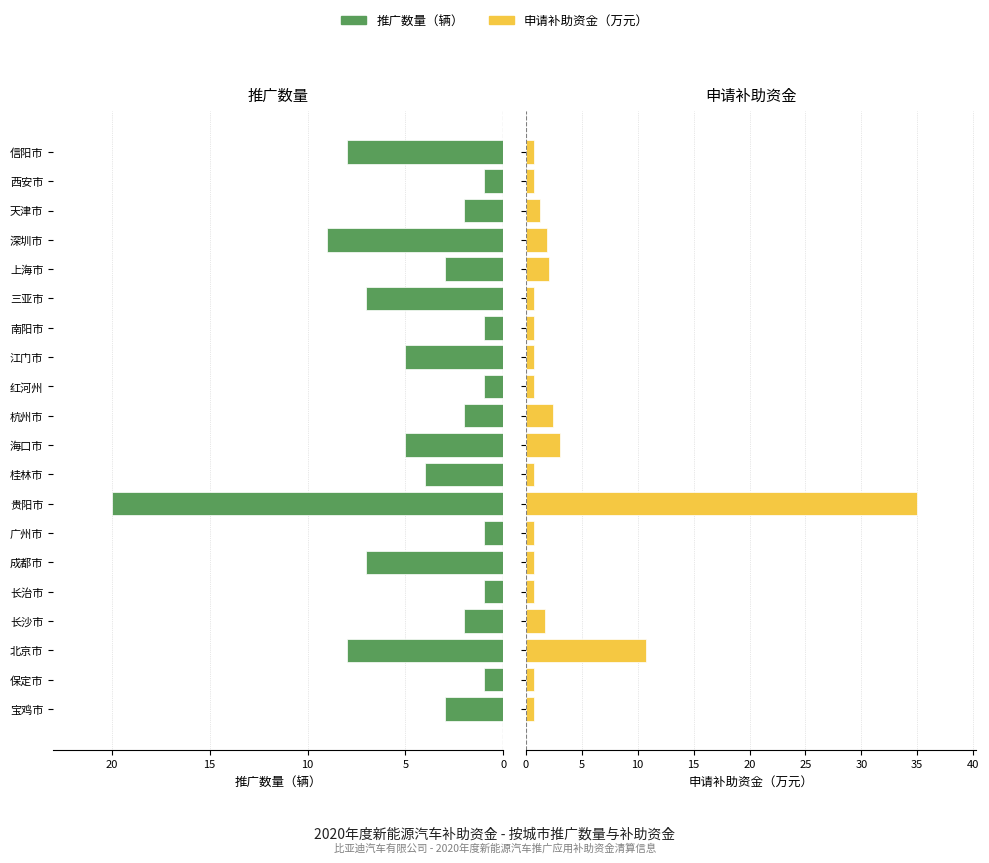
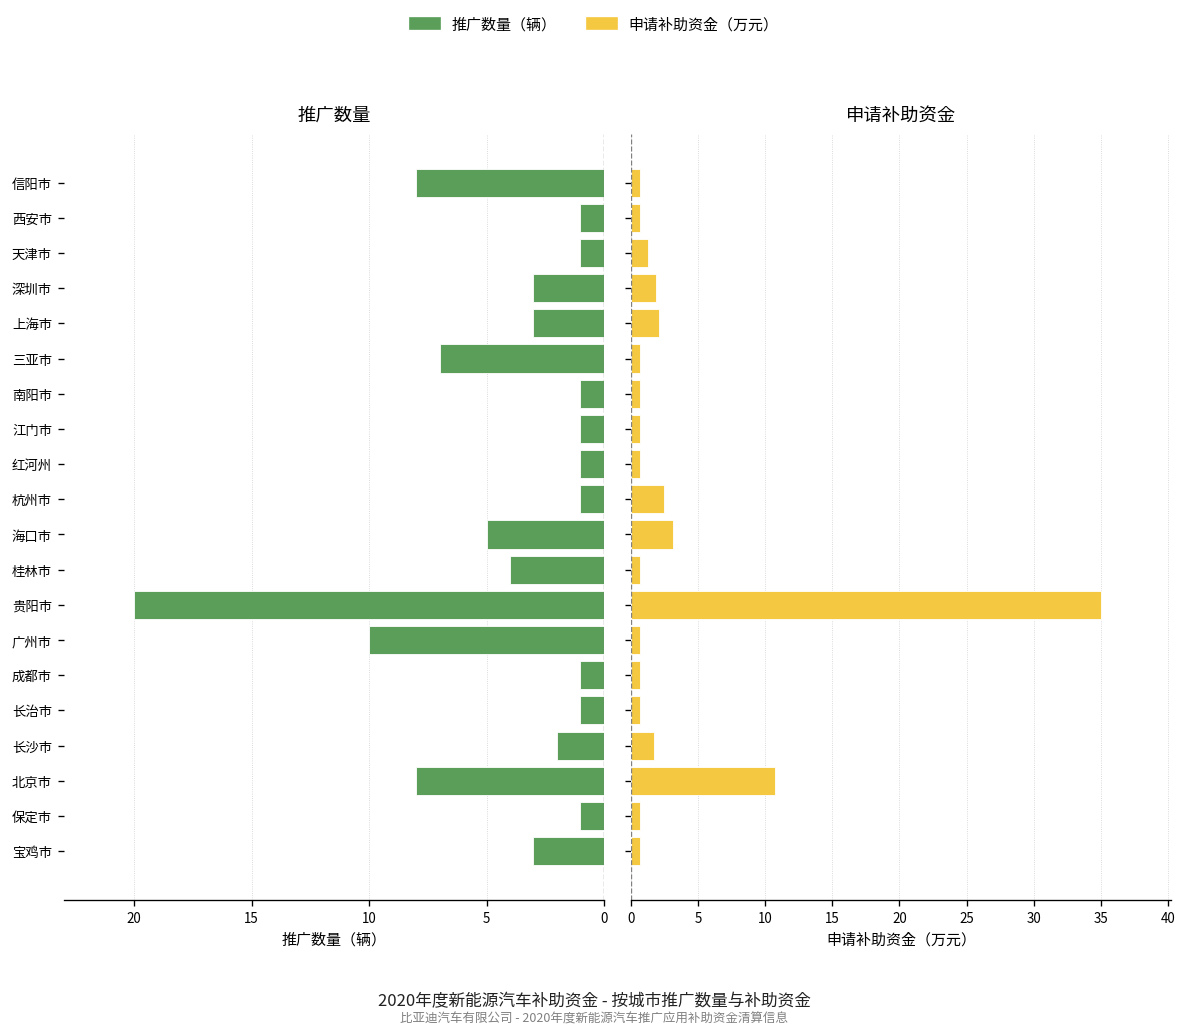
  {
    "推广数量": {
      "信阳市": 8,
      "西安市": 1,
-     "天津市": 2,
-     "深圳市": 9,
+     "天津市": 1,
+     "深圳市": 3,
      "上海市": 3,
      "三亚市": 7,
      "南阳市": 1,
-     "江门市": 5,
+     "江门市": 1,
      "红河州": 1,
-     "杭州市": 2,
+     "杭州市": 1,
      "海口市": 5,
      "桂林市": 4,
      "贵阳市": 20,
-     "广州市": 1,
-     "成都市": 7,
+     "广州市": 10,
+     "成都市": 1,
      "长治市": 1,
      "长沙市": 2,
      "北京市": 8,
      "保定市": 1,
      "宝鸡市": 3
    }
  }
